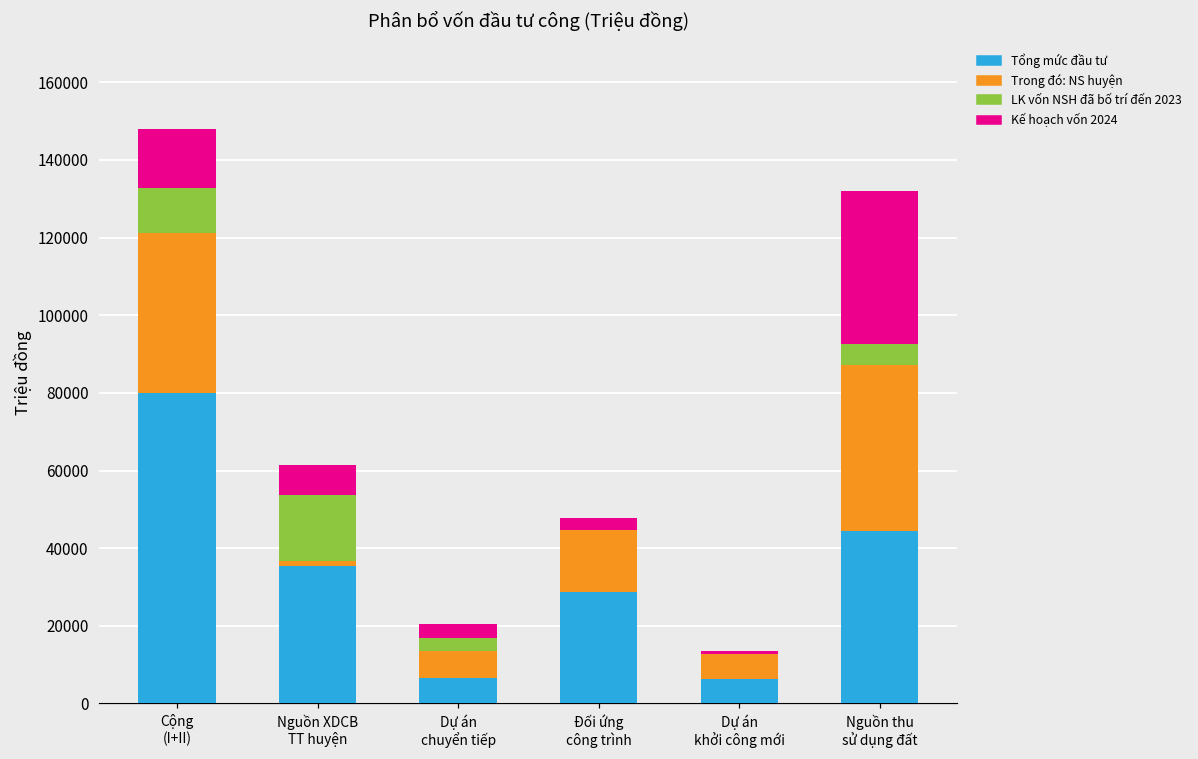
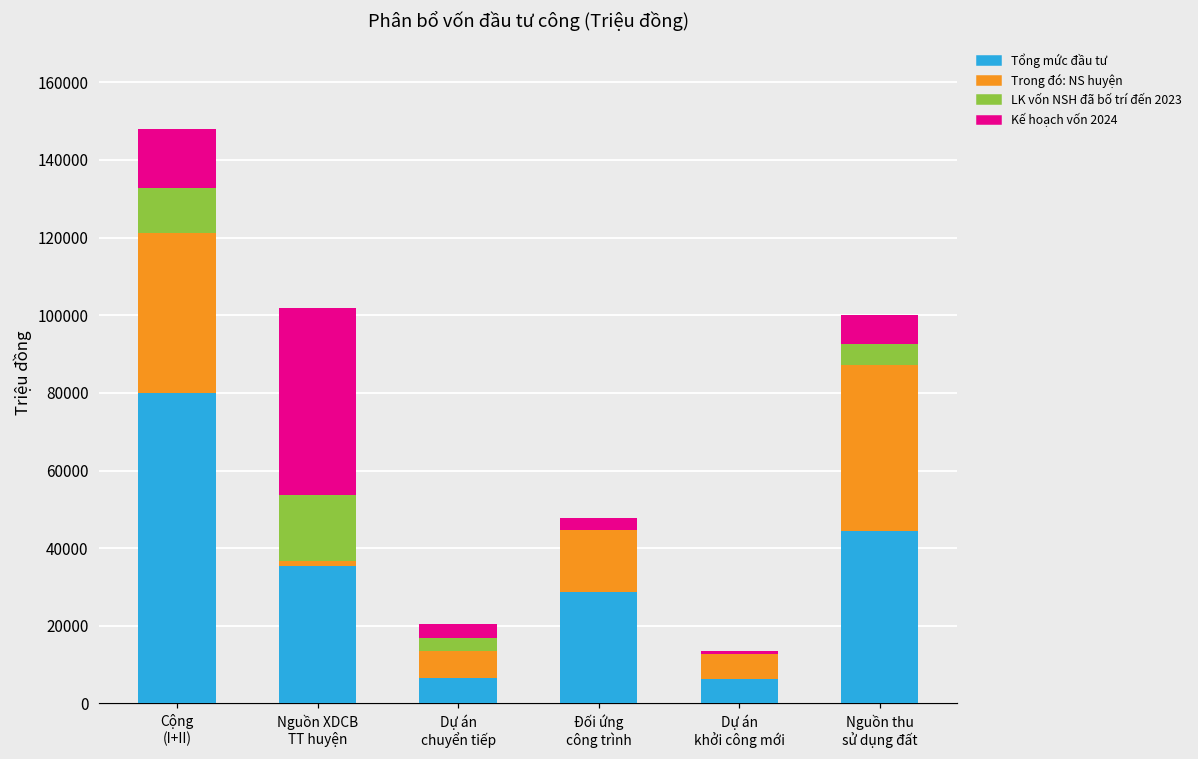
  {
    "Tổng mức đầu tư": {
      "Cộng (I+II)": 80000,
      "Nguồn XDCB TT huyện": 35000,
      "Dự án chuyển tiếp": 6000,
      "Đối ứng công trình": 29000,
      "Dự án khởi công mới": 6000,
      "Nguồn thu sử dụng đất": 45000
    },
    "Trong đó: NS huyện": {
      "Cộng (I+II)": 41000,
      "Nguồn XDCB TT huyện": 1000,
      "Dự án chuyển tiếp": 7000,
      "Đối ứng công trình": 16000,
      "Dự án khởi công mới": 6000,
      "Nguồn thu sử dụng đất": 43000
    },
    "LK vốn NSH đã bố trí đến 2023": {
      "Cộng (I+II)": 12000,
      "Nguồn XDCB TT huyện": 17000,
      "Dự án chuyển tiếp": 3000,
      "Đối ứng công trình": 0,
      "Dự án khởi công mới": 0,
      "Nguồn thu sử dụng đất": 5000
    },
    "Kế hoạch vốn 2024": {
      "Cộng (I+II)": 15000,
-     "Nguồn XDCB TT huyện": 8000,
+     "Nguồn XDCB TT huyện": 48000,
      "Dự án chuyển tiếp": 4000,
      "Đối ứng công trình": 3000,
      "Dự án khởi công mới": 1000,
-     "Nguồn thu sử dụng đất": 39000
+     "Nguồn thu sử dụng đất": 8000
    }
  }
